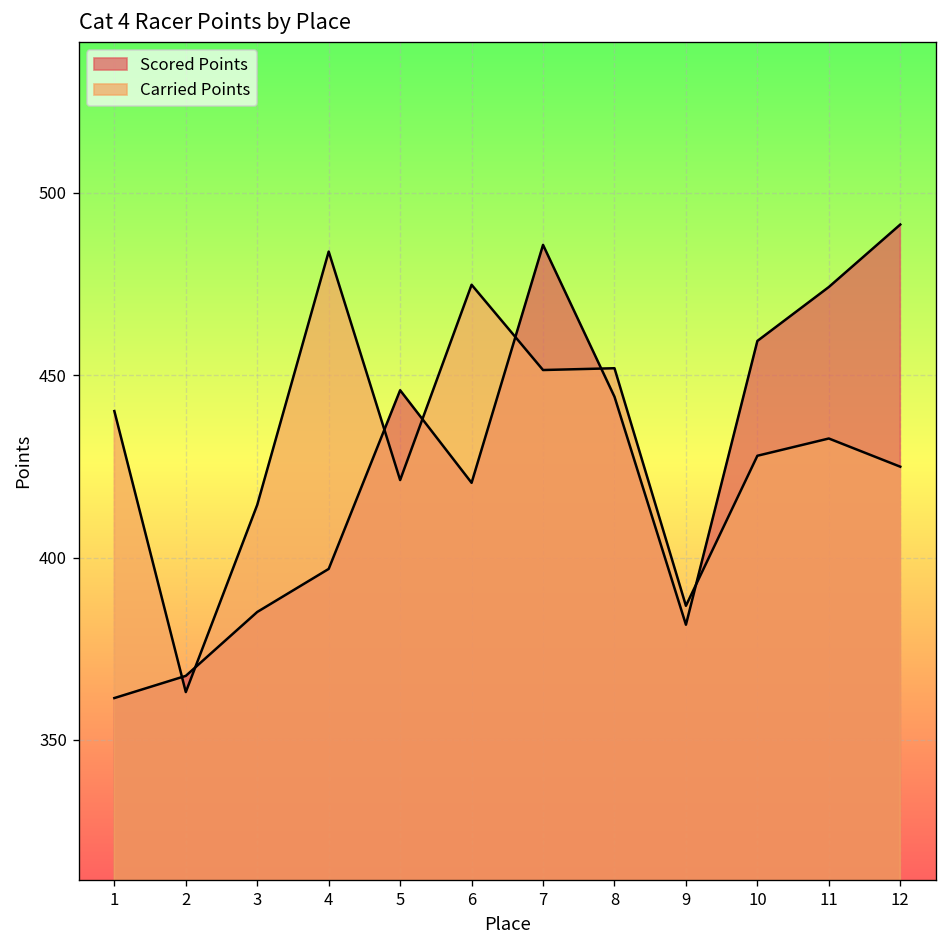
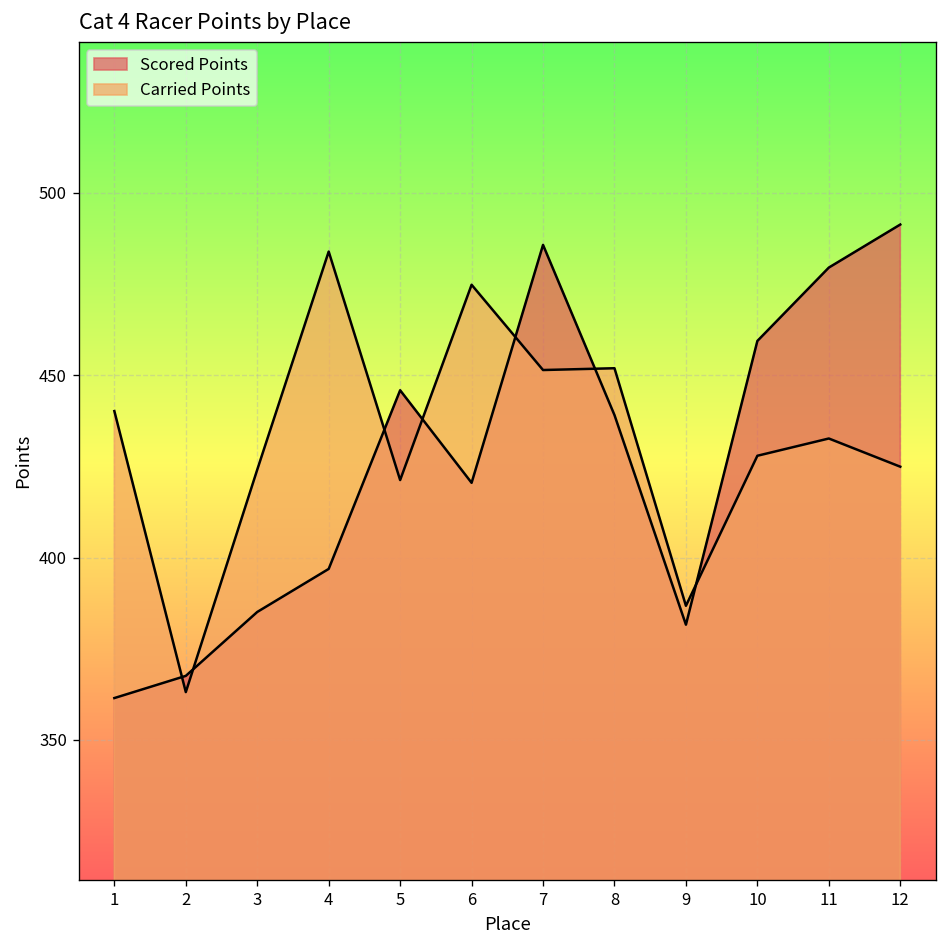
  {
    "Scored Points": {
      "1": 361,
      "2": 368,
      "3": 385,
      "4": 397,
      "5": 446,
      "6": 420,
      "7": 486,
-     "8": 444,
+     "8": 439,
      "9": 382,
      "10": 459,
-     "11": 474,
+     "11": 479,
      "12": 491
    },
    "Carried Points": {
      "1": 440,
      "2": 363,
-     "3": 414,
+     "3": 424,
      "4": 484,
      "5": 421,
      "6": 475,
      "7": 451,
      "8": 452,
      "9": 387,
      "10": 428,
      "11": 433,
      "12": 425
    }
  }
